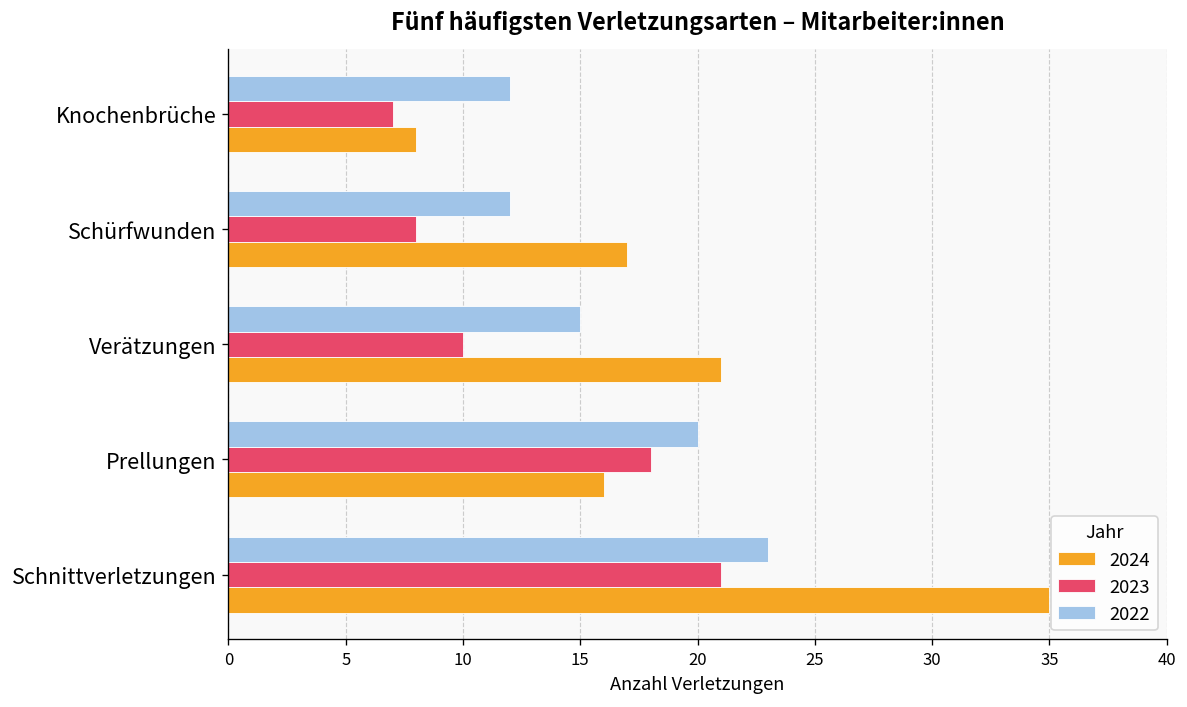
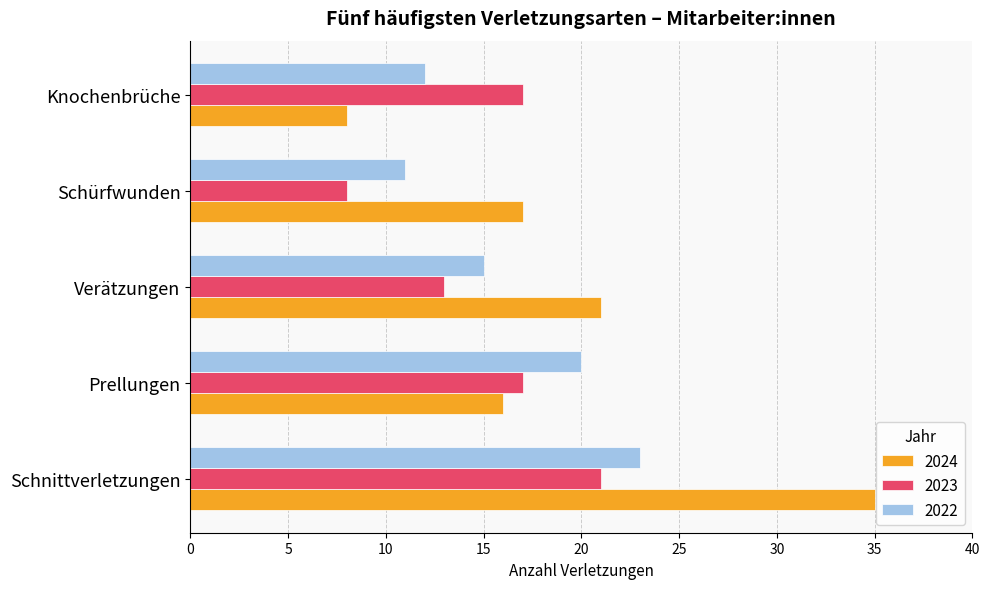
  {
    "2024": {
      "Knochenbrüche": 8,
      "Schürfwunden": 17,
      "Verätzungen": 21,
      "Prellungen": 16,
      "Schnittverletzungen": 35
    },
    "2023": {
-     "Knochenbrüche": 7,
+     "Knochenbrüche": 17,
      "Schürfwunden": 8,
-     "Verätzungen": 10,
-     "Prellungen": 18,
+     "Verätzungen": 13,
+     "Prellungen": 17,
      "Schnittverletzungen": 21
    },
    "2022": {
      "Knochenbrüche": 12,
-     "Schürfwunden": 12,
+     "Schürfwunden": 11,
      "Verätzungen": 15,
      "Prellungen": 20,
      "Schnittverletzungen": 23
    }
  }
